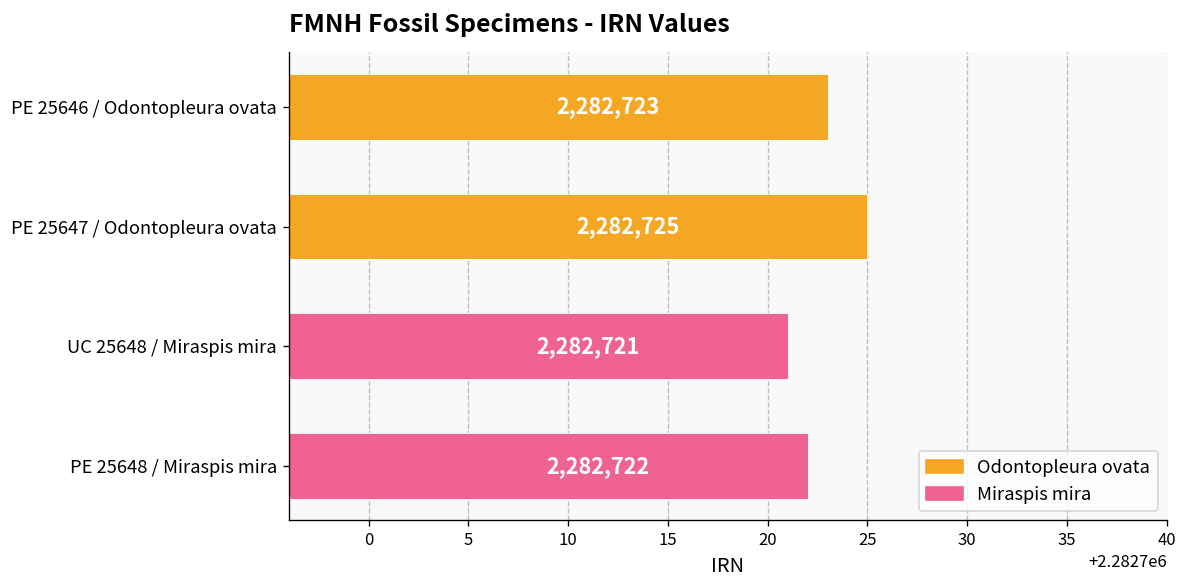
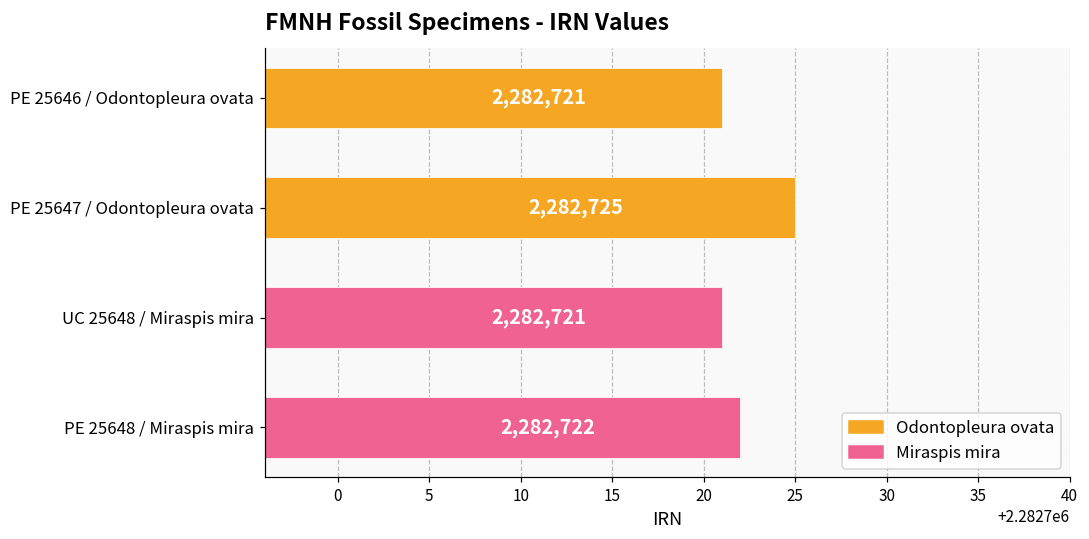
  {
-   "PE 25646 / Odontopleura ovata": "2,282,723",
+   "PE 25646 / Odontopleura ovata": "2,282,721",
    "PE 25647 / Odontopleura ovata": "2,282,725",
    "UC 25648 / Miraspis mira": "2,282,721",
    "PE 25648 / Miraspis mira": "2,282,722"
  }
